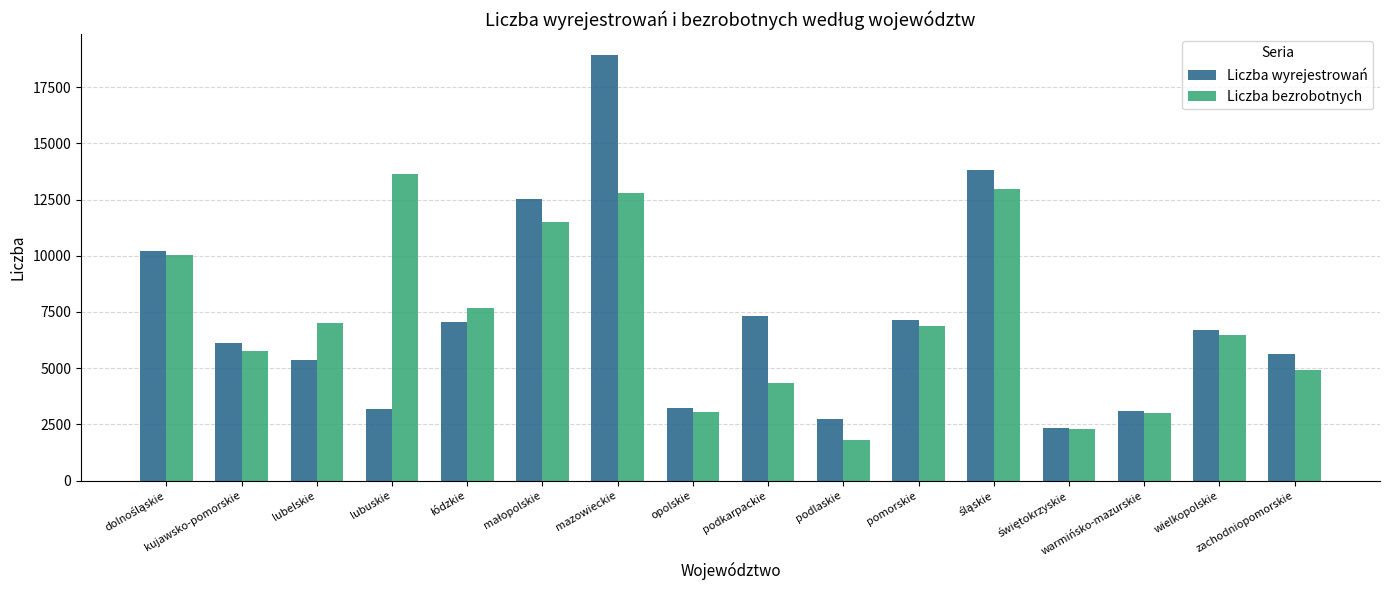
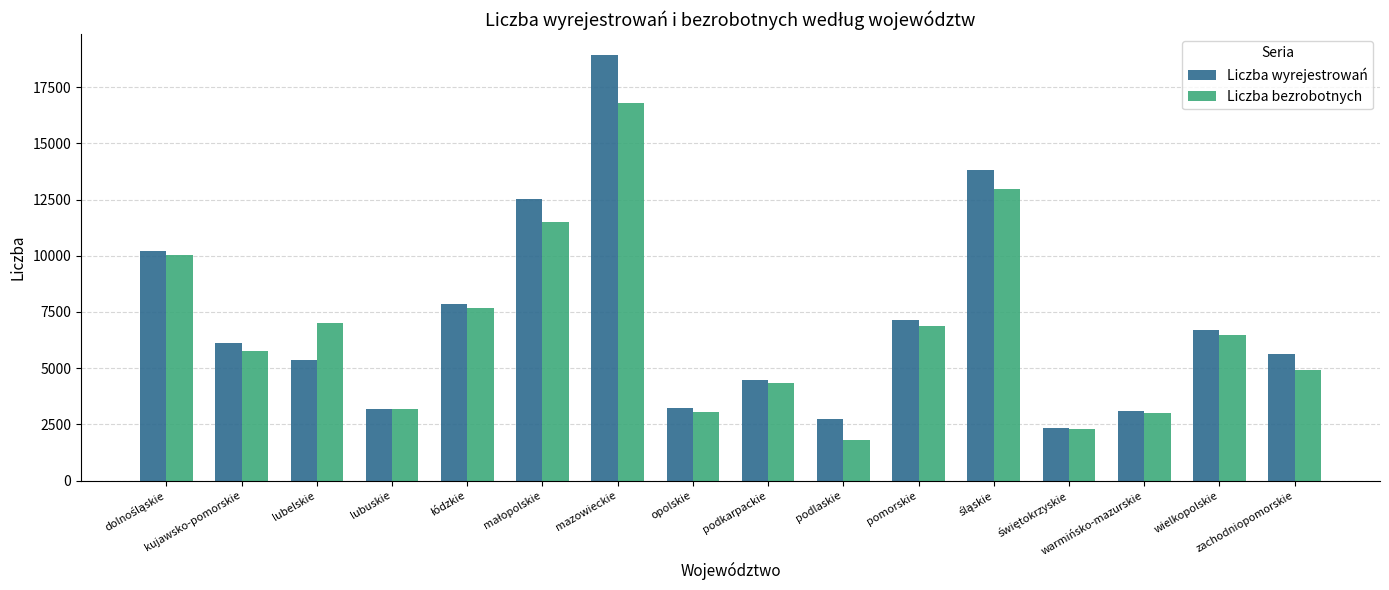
  {
    "Liczba wyrejestrowań": {
      "dolnośląskie": 10200,
      "kujawsko-pomorskie": 6100,
      "lubelskie": 5400,
      "lubuskie": 3200,
-     "łódzkie": 7100,
+     "łódzkie": 7900,
      "małopolskie": 12500,
      "mazowieckie": 18900,
      "opolskie": 3200,
-     "podkarpackie": 7300,
+     "podkarpackie": 4500,
      "podlaskie": 2700,
      "pomorskie": 7100,
      "śląskie": 13800,
      "świętokrzyskie": 2300,
      "warmińsko-mazurskie": 3100,
      "wielkopolskie": 6700,
      "zachodniopomorskie": 5600
    },
    "Liczba bezrobotnych": {
      "dolnośląskie": 10000,
      "kujawsko-pomorskie": 5800,
      "lubelskie": 7000,
-     "lubuskie": 13600,
+     "lubuskie": 3200,
      "łódzkie": 7700,
      "małopolskie": 11500,
-     "mazowieckie": 12800,
+     "mazowieckie": 16800,
      "opolskie": 3100,
      "podkarpackie": 4300,
      "podlaskie": 1800,
      "pomorskie": 6900,
      "śląskie": 13000,
      "świętokrzyskie": 2300,
      "warmińsko-mazurskie": 3000,
      "wielkopolskie": 6500,
      "zachodniopomorskie": 4900
    }
  }
